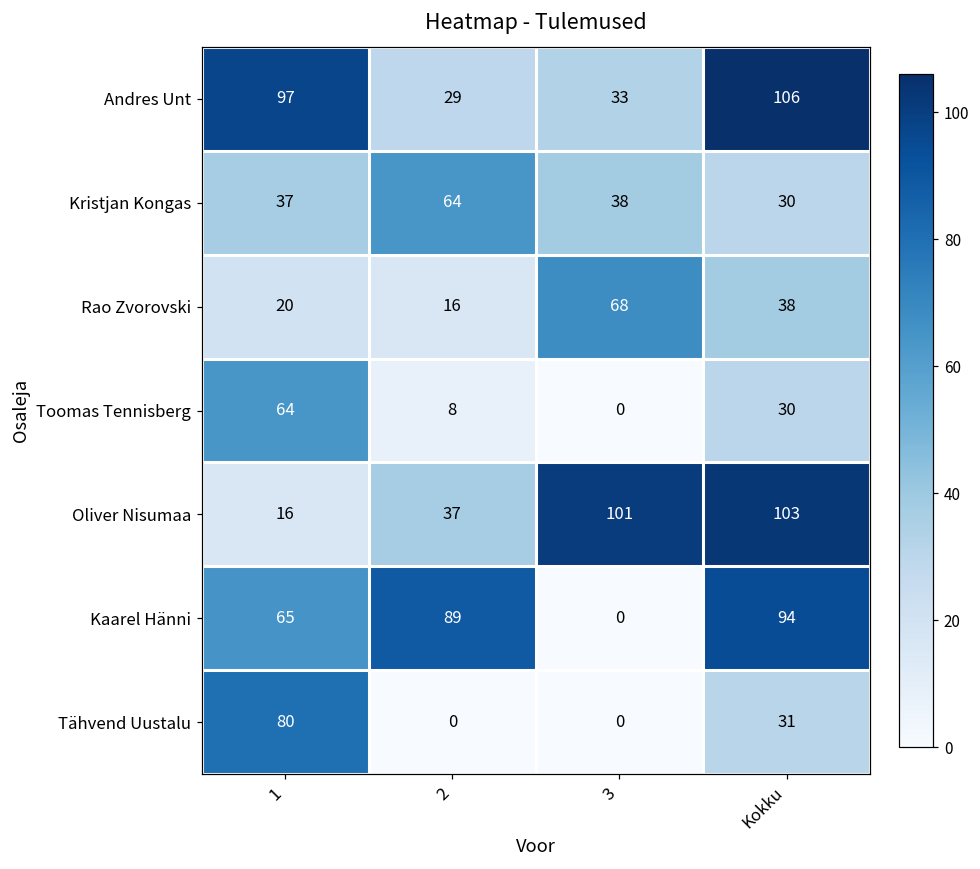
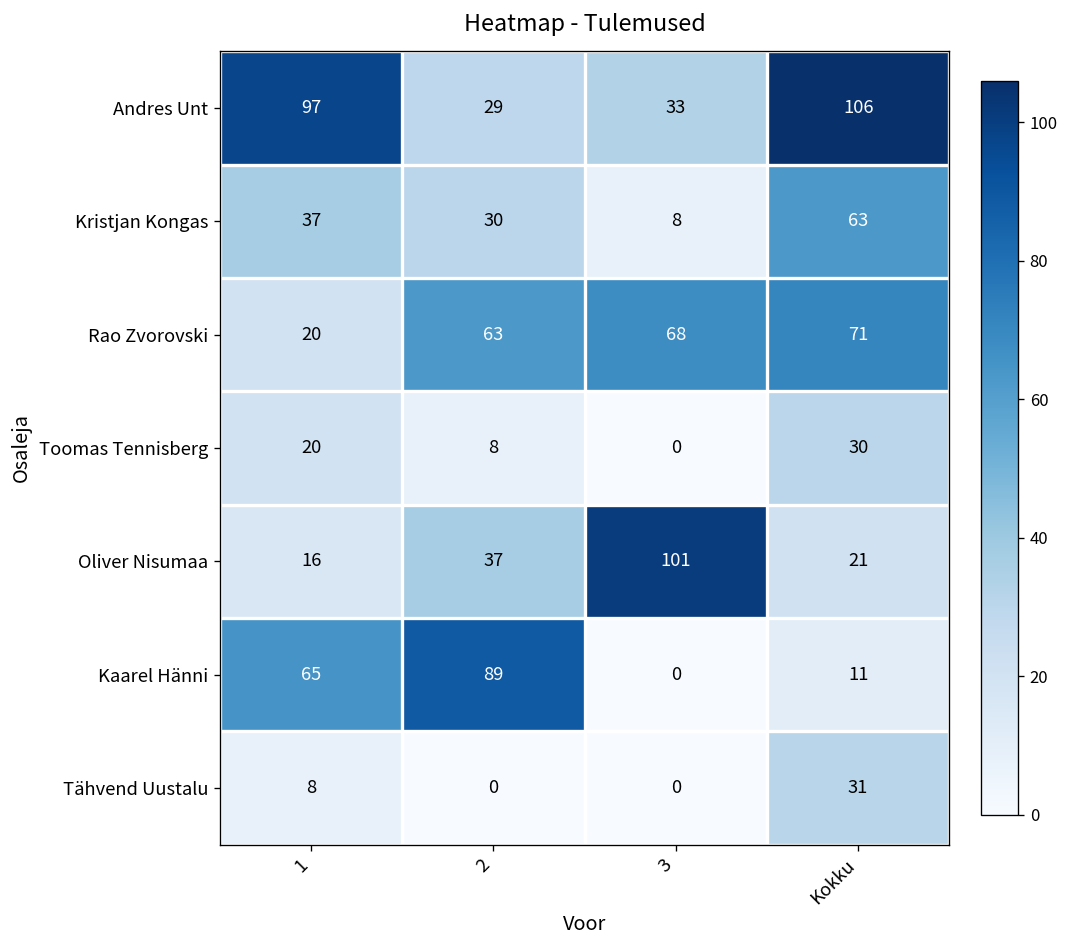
  {
    "Andres Unt": {
      "1": 97,
      "2": 29,
      "3": 33,
      "Kokku": 106
    },
    "Kristjan Kongas": {
      "1": 37,
-     "2": 64,
-     "3": 38,
-     "Kokku": 30
+     "2": 30,
+     "3": 8,
+     "Kokku": 63
    },
    "Rao Zvorovski": {
      "1": 20,
-     "2": 16,
+     "2": 63,
      "3": 68,
-     "Kokku": 38
+     "Kokku": 71
    },
    "Toomas Tennisberg": {
-     "1": 64,
+     "1": 20,
      "2": 8,
      "3": 0,
      "Kokku": 30
    },
    "Oliver Nisumaa": {
      "1": 16,
      "2": 37,
      "3": 101,
-     "Kokku": 103
+     "Kokku": 21
    },
    "Kaarel Hänni": {
      "1": 65,
      "2": 89,
      "3": 0,
-     "Kokku": 94
+     "Kokku": 11
    },
    "Tähvend Uustalu": {
-     "1": 80,
+     "1": 8,
      "2": 0,
      "3": 0,
      "Kokku": 31
    }
  }
